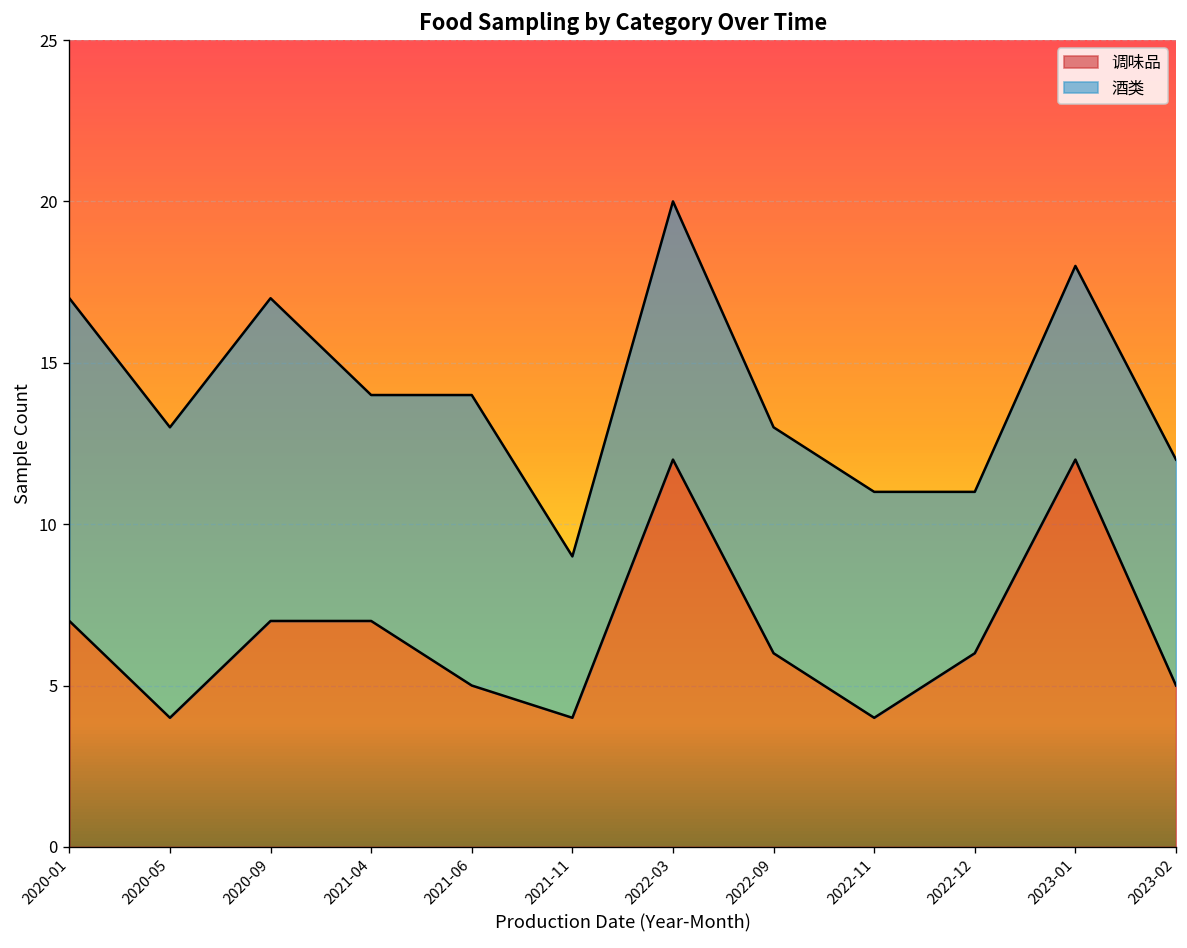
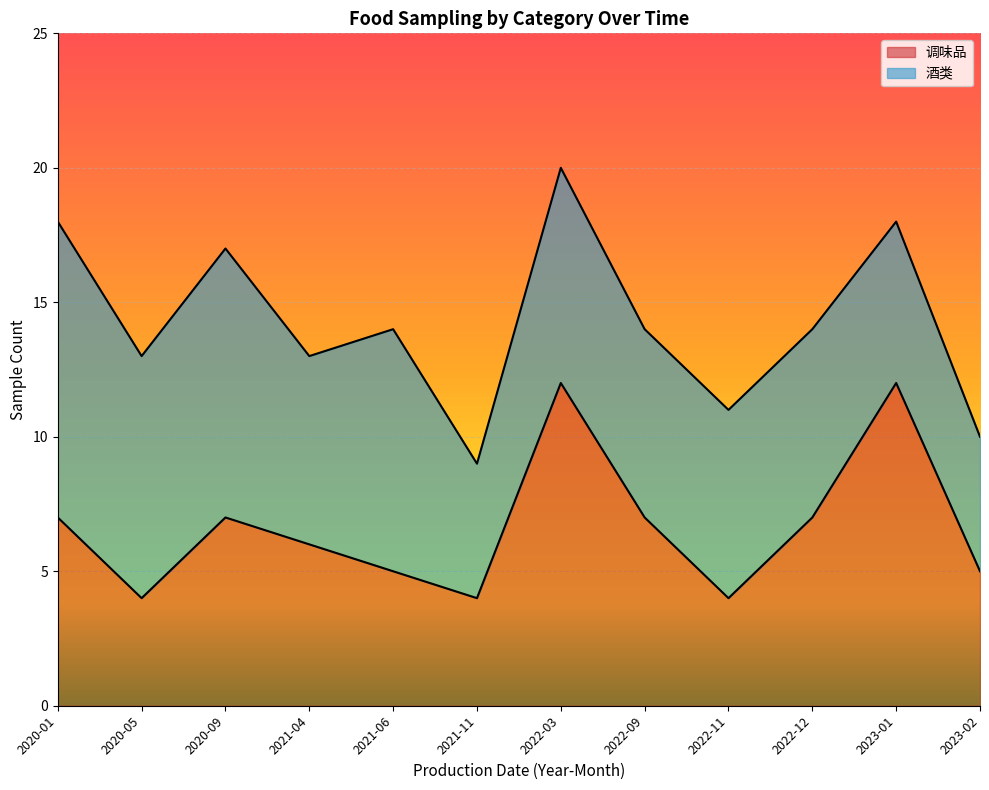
  {
    "调味品": {
      "2020-01": 7,
      "2020-05": 4,
      "2020-09": 7,
-     "2021-04": 7,
+     "2021-04": 6,
      "2021-06": 5,
      "2021-11": 4,
      "2022-03": 12,
-     "2022-09": 6,
+     "2022-09": 7,
      "2022-11": 4,
-     "2022-12": 6,
+     "2022-12": 7,
      "2023-01": 12,
      "2023-02": 5
    },
    "酒类": {
-     "2020-01": 10,
+     "2020-01": 11,
      "2020-05": 9,
      "2020-09": 10,
      "2021-04": 7,
      "2021-06": 9,
      "2021-11": 5,
      "2022-03": 8,
      "2022-09": 7,
      "2022-11": 7,
-     "2022-12": 5,
+     "2022-12": 7,
      "2023-01": 6,
-     "2023-02": 7
+     "2023-02": 5
    }
  }
